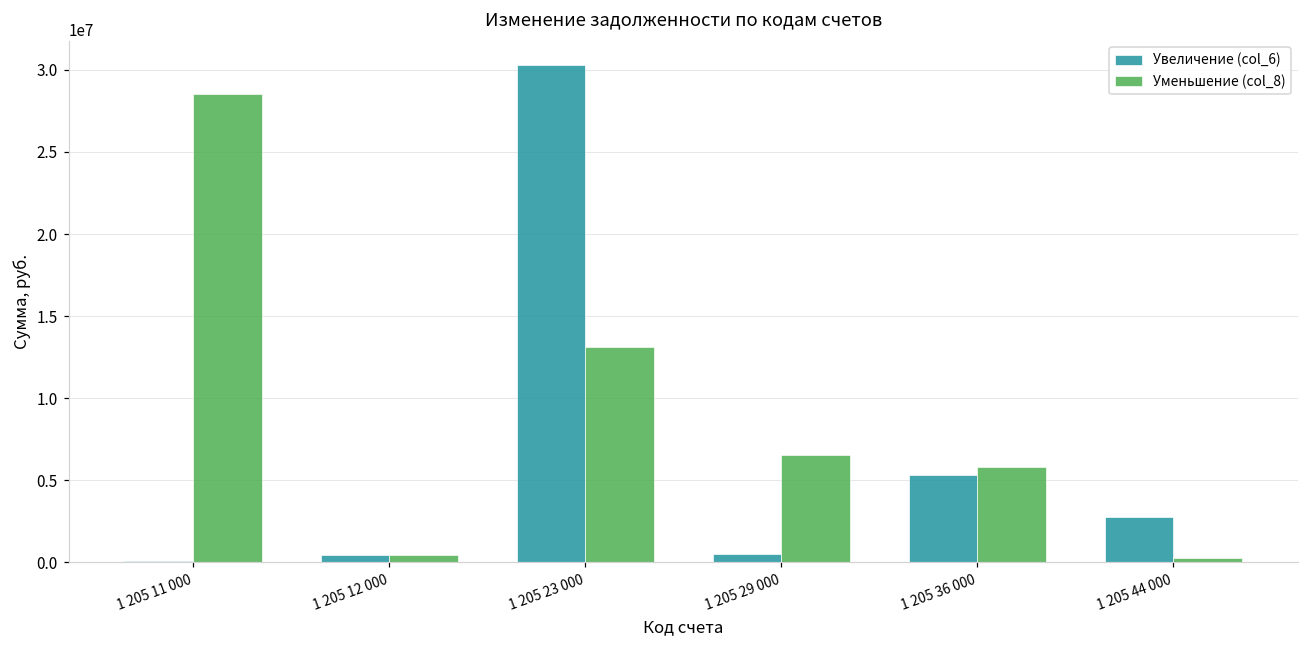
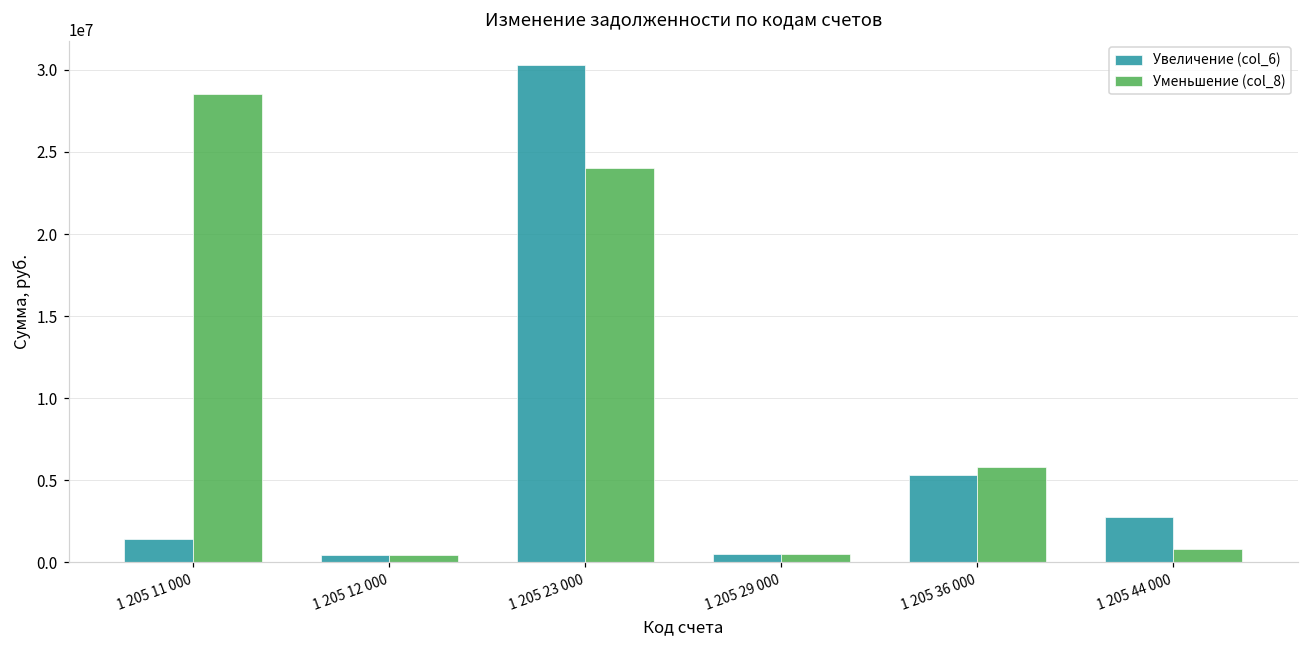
  {
    "Увеличение (col_6)": {
-     "1 205 11 000": 100000,
+     "1 205 11 000": 1400000,
      "1 205 12 000": 500000,
      "1 205 23 000": 30300000,
      "1 205 29 000": 500000,
      "1 205 36 000": 5300000,
      "1 205 44 000": 2800000
    },
    "Уменьшение (col_8)": {
      "1 205 11 000": 28500000,
      "1 205 12 000": 500000,
-     "1 205 23 000": 13100000,
-     "1 205 29 000": 6500000,
+     "1 205 23 000": 24000000,
+     "1 205 29 000": 500000,
      "1 205 36 000": 5800000,
-     "1 205 44 000": 300000
+     "1 205 44 000": 800000
    }
  }
